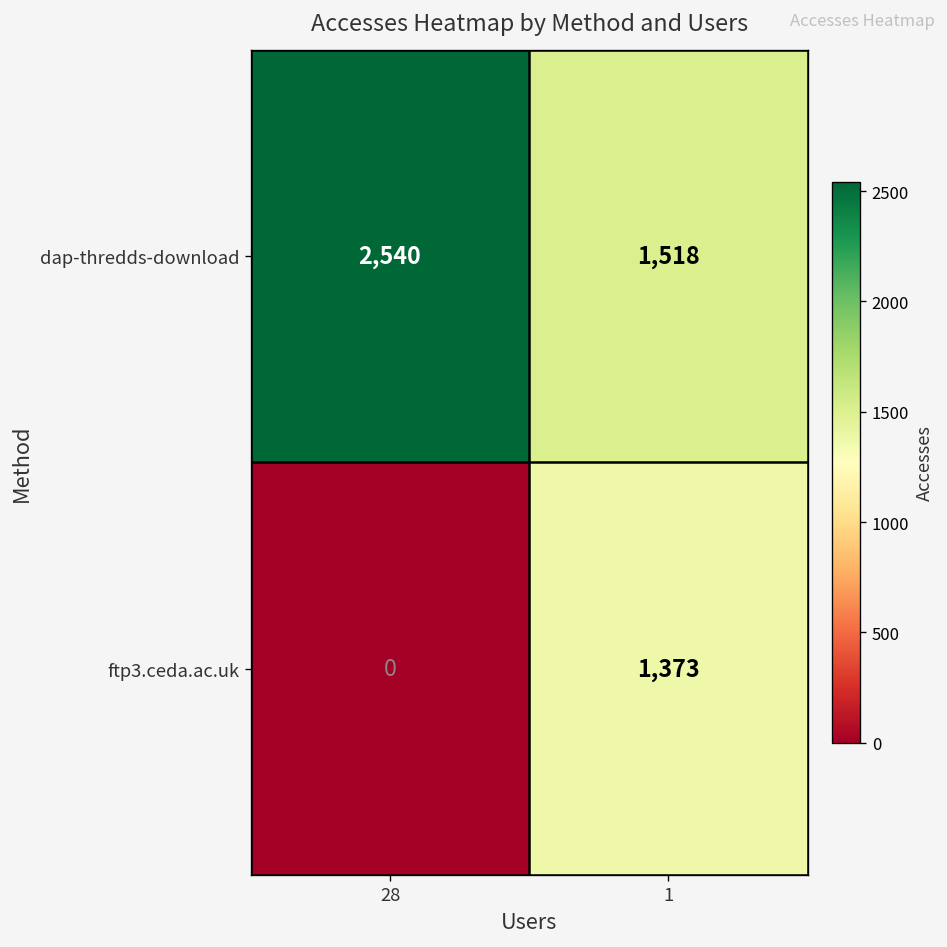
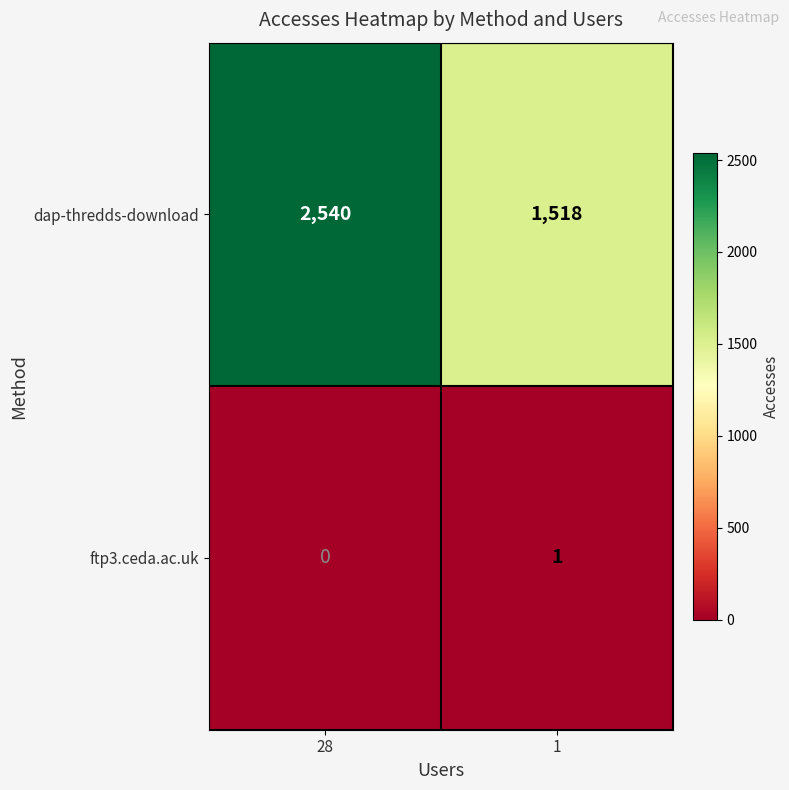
  {
    "dap-thredds-download": {
      "28": "2,540",
      "1": "1,518"
    },
    "ftp3.ceda.ac.uk": {
      "28": "0",
-     "1": "1,373"
+     "1": "1"
    }
  }
